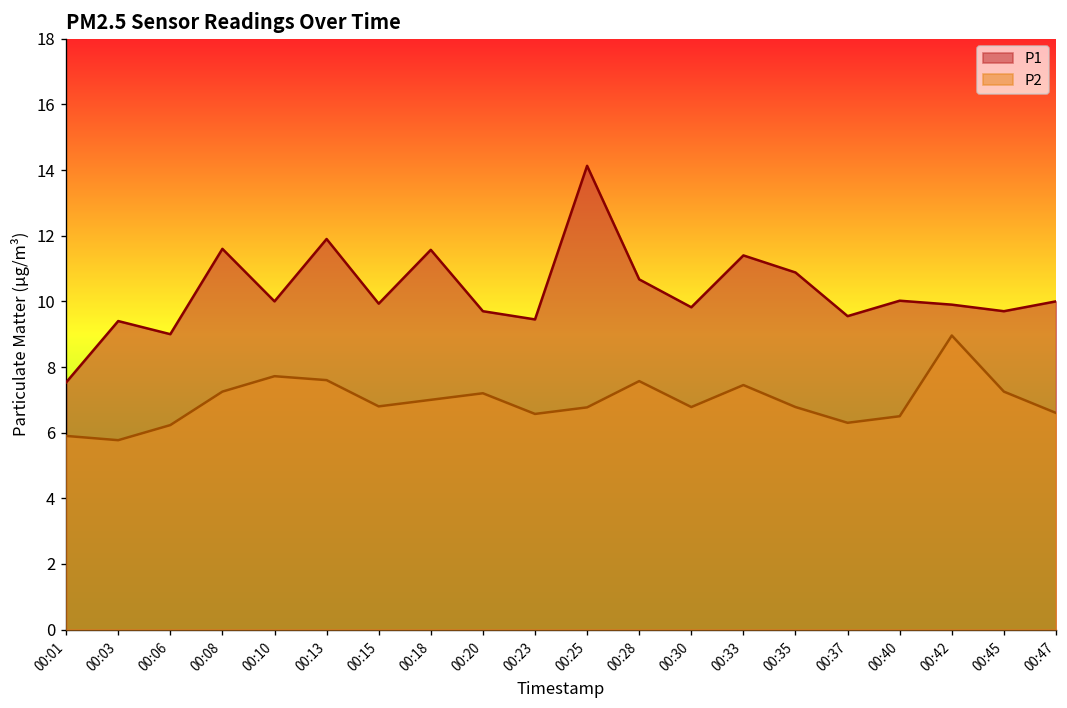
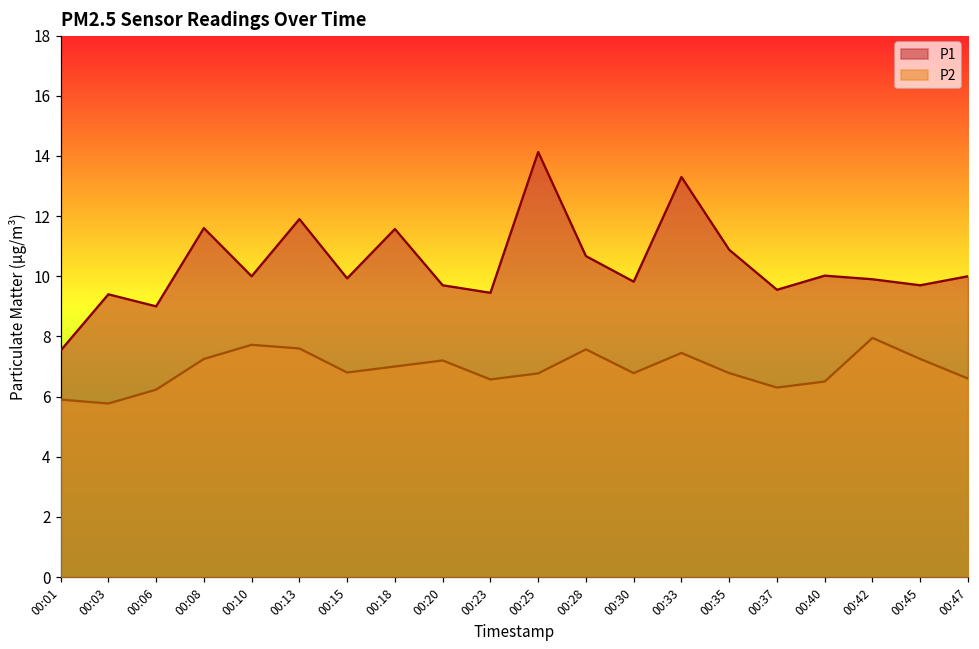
  {
    "P1": {
      "00:01": 7.5,
      "00:03": 9.4,
      "00:06": 9.0,
      "00:08": 11.6,
      "00:10": 10.0,
      "00:13": 11.9,
      "00:15": 9.9,
      "00:18": 11.6,
      "00:20": 9.7,
      "00:23": 9.5,
      "00:25": 14.1,
      "00:28": 10.7,
      "00:30": 9.8,
-     "00:33": 11.4,
+     "00:33": 13.3,
      "00:35": 10.9,
      "00:37": 9.6,
      "00:40": 10.0,
      "00:42": 9.9,
      "00:45": 9.7,
      "00:47": 10.0
    },
    "P2": {
      "00:01": 5.9,
      "00:03": 5.8,
      "00:06": 6.2,
      "00:08": 7.3,
      "00:10": 7.7,
      "00:13": 7.6,
      "00:15": 6.8,
      "00:18": 7.0,
      "00:20": 7.2,
      "00:23": 6.6,
      "00:25": 6.8,
      "00:28": 7.6,
      "00:30": 6.8,
      "00:33": 7.5,
      "00:35": 6.8,
      "00:37": 6.3,
      "00:40": 6.5,
-     "00:42": 9.0,
+     "00:42": 8.0,
      "00:45": 7.3,
      "00:47": 6.6
    }
  }
